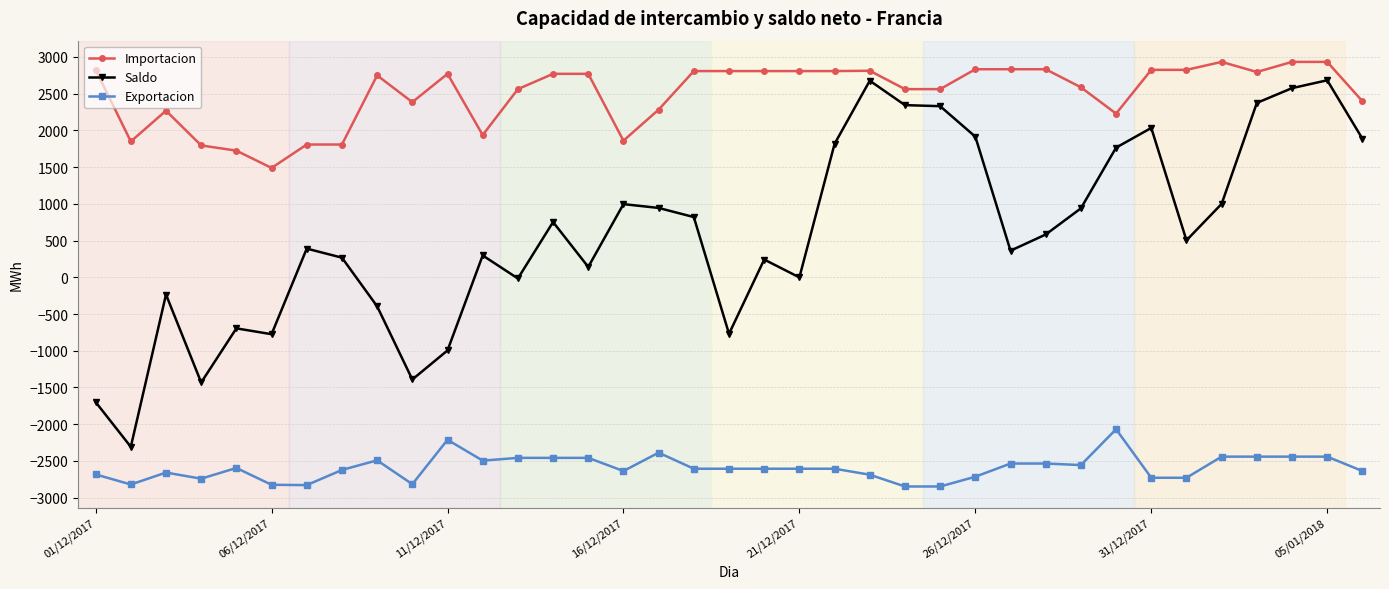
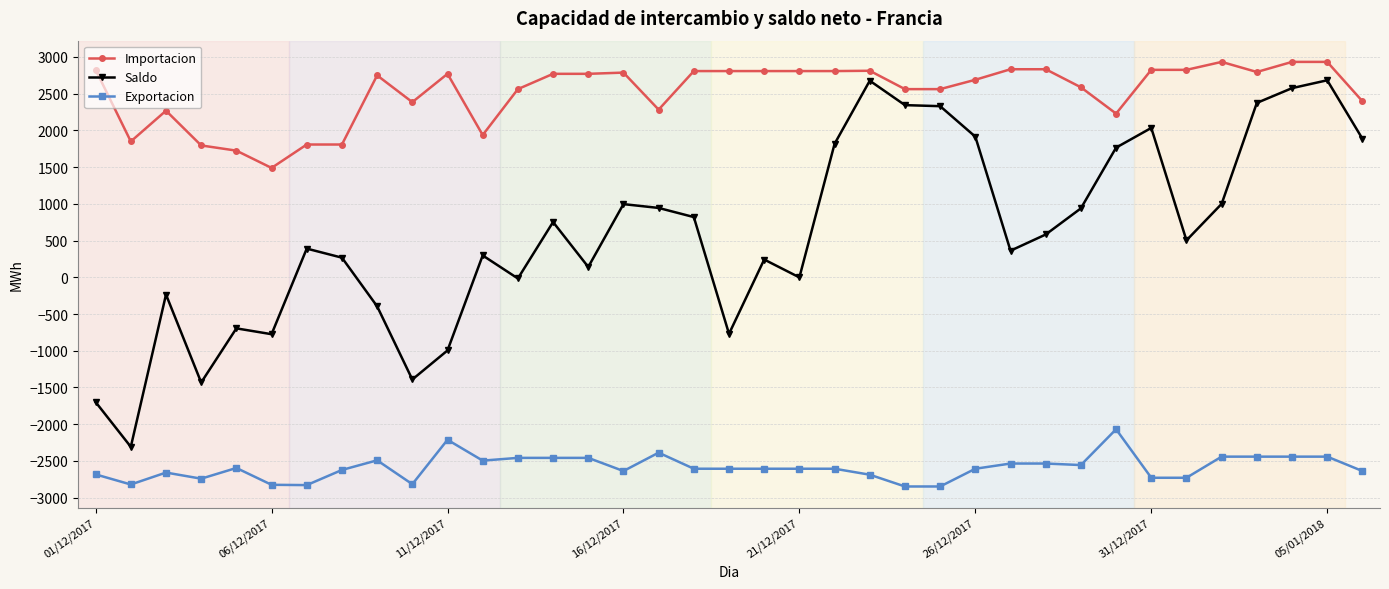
  {
    "Importacion": {
      "06/12/2017": 1500,
      "11/12/2017": 2800,
-     "16/12/2017": 1900,
+     "16/12/2017": 2800,
      "21/12/2017": 2800,
-     "26/12/2017": 2800,
+     "26/12/2017": 2700,
      "31/12/2017": 2800,
      "05/01/2018": 2900
    },
    "Saldo": {
      "01/12/2017": -1700,
      "06/12/2017": -800,
      "11/12/2017": -1000,
      "16/12/2017": 1000,
      "21/12/2017": 0,
      "26/12/2017": 1900,
      "31/12/2017": 2000,
      "05/01/2018": 2700
    },
    "Exportacion": {
      "01/12/2017": -2700,
      "06/12/2017": -2800,
      "11/12/2017": -2200,
      "16/12/2017": -2600,
      "21/12/2017": -2600,
-     "26/12/2017": -2700,
+     "26/12/2017": -2600,
      "31/12/2017": -2700,
      "05/01/2018": -2400
    }
  }
